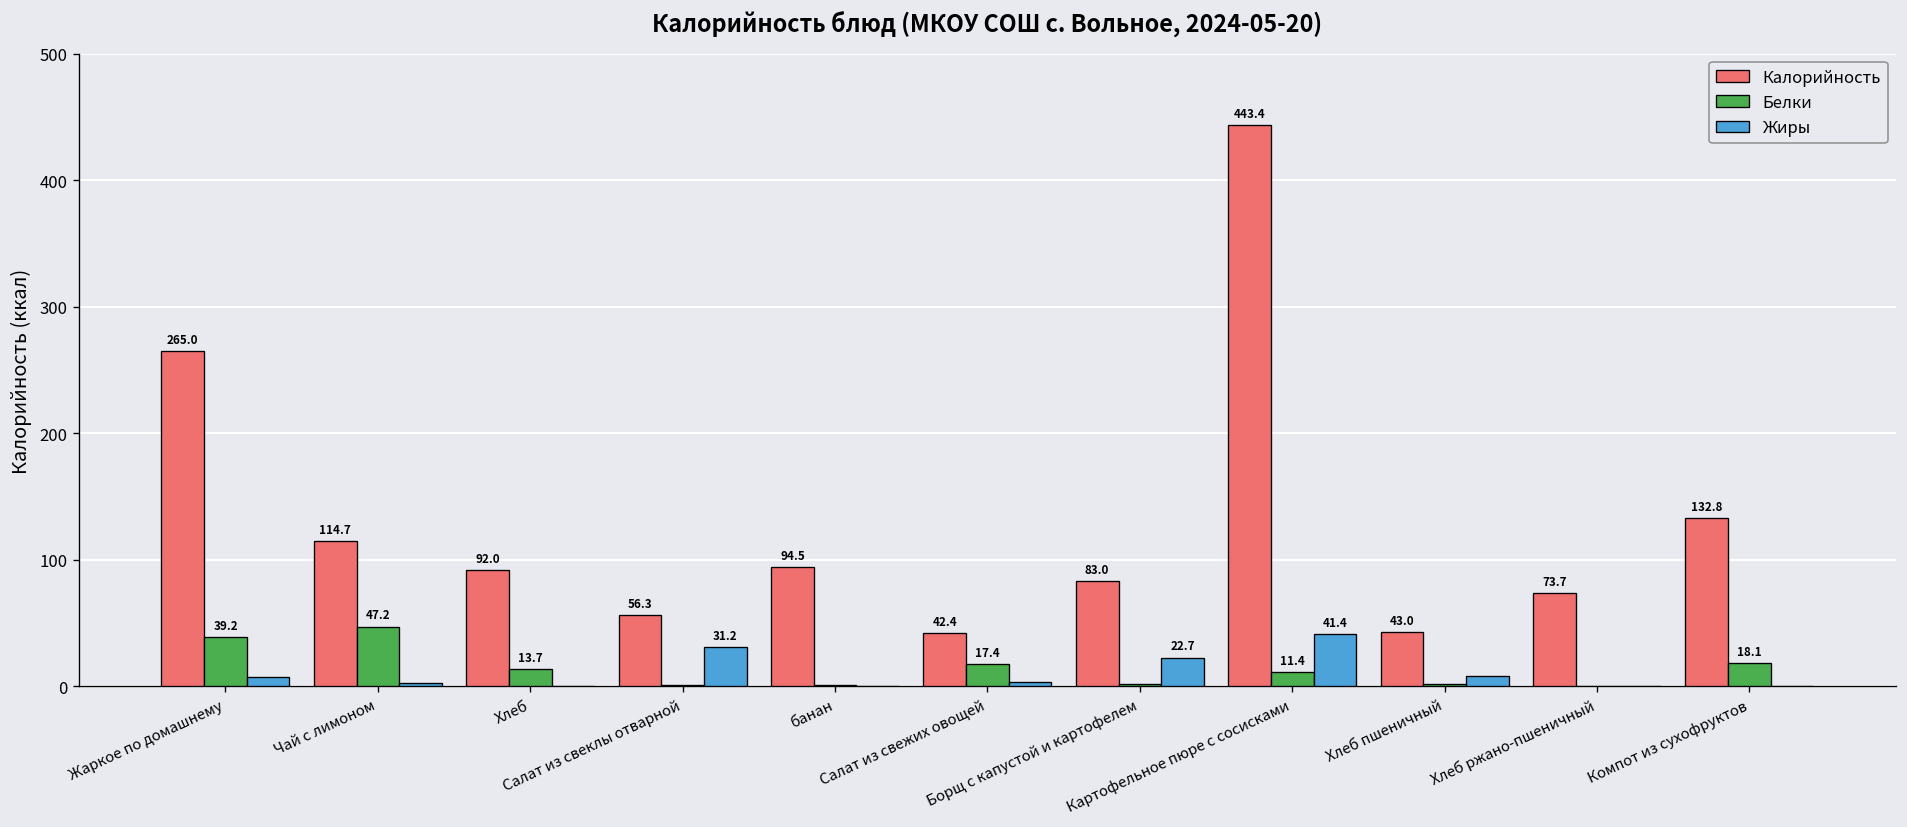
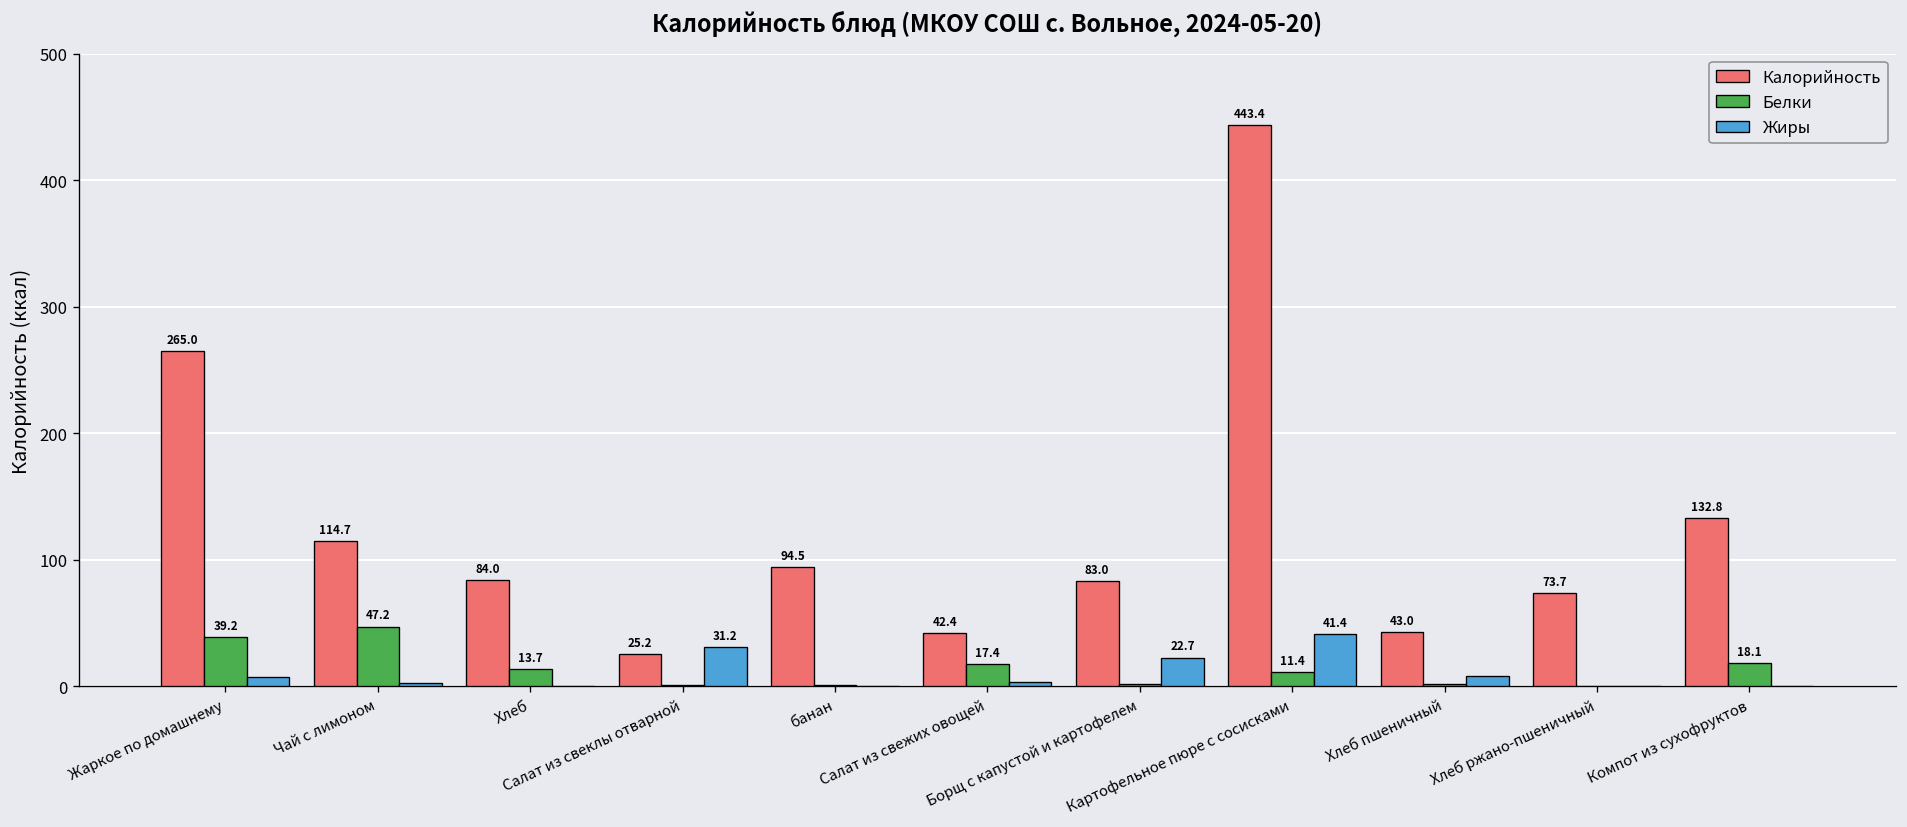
  {
    "Калорийность": {
      "Жаркое по домашнему": 265.0,
      "Чай с лимоном": 114.7,
-     "Хлеб": 92.0,
-     "Салат из свеклы отварной": 56.3,
+     "Хлеб": 84.0,
+     "Салат из свеклы отварной": 25.2,
      "банан": 94.5,
      "Салат из свежих овощей": 42.4,
      "Борщ с капустой и картофелем": 83.0,
      "Картофельное пюре с сосисками": 443.4,
      "Хлеб пшеничный": 43.0,
      "Хлеб ржано-пшеничный": 73.7,
      "Компот из сухофруктов": 132.8
    },
    "Белки": {
      "Жаркое по домашнему": 39.2,
      "Чай с лимоном": 47.2,
      "Хлеб": 13.7,
      "Салат из свежих овощей": 17.4,
      "Картофельное пюре с сосисками": 11.4,
      "Компот из сухофруктов": 18.1
    },
    "Жиры": {
      "Салат из свеклы отварной": 31.2,
      "Борщ с капустой и картофелем": 22.7,
      "Картофельное пюре с сосисками": 41.4
    }
  }
